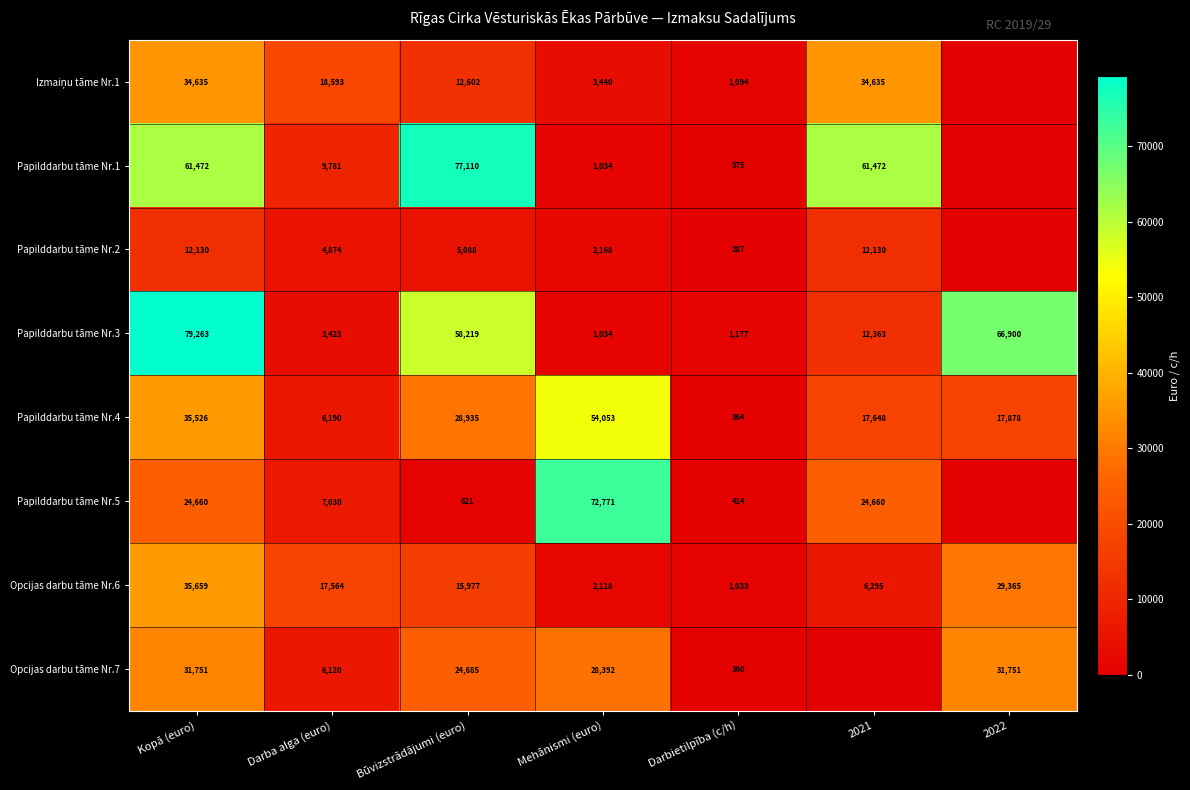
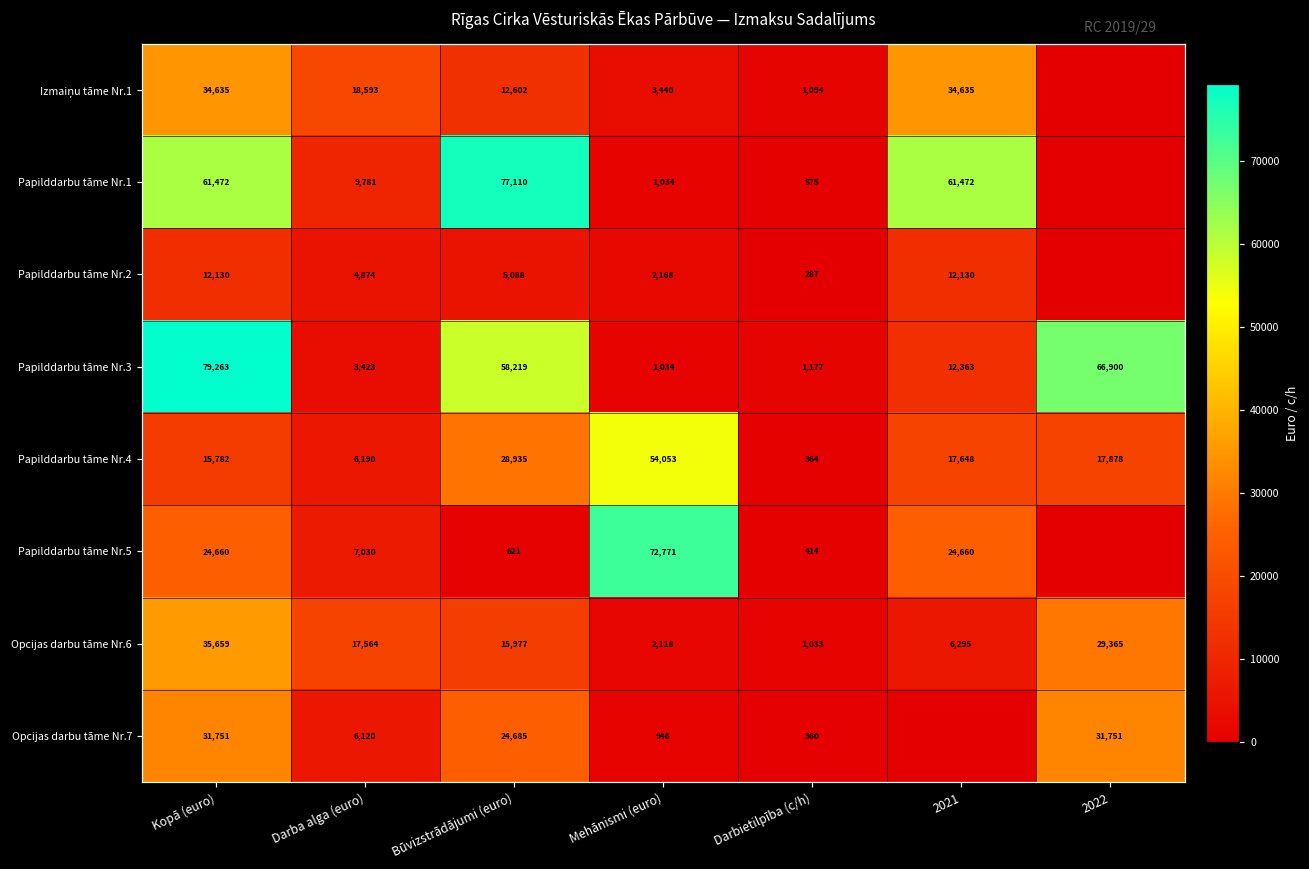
  {
    "Izmaiņu tāme Nr.1": {
      "Kopā (euro)": "34,635",
      "Darba alga (euro)": "18,593",
      "Būvizstrādājumi (euro)": "12,602",
      "Mehānismi (euro)": "3,440",
      "Darbietilpība (c/h)": "1,094",
      "2021": "34,635"
    },
    "Papilddarbu tāme Nr.1": {
      "Kopā (euro)": "61,472",
      "Darba alga (euro)": "9,781",
      "Būvizstrādājumi (euro)": "77,110",
      "Mehānismi (euro)": "1,034",
      "Darbietilpība (c/h)": "575",
      "2021": "61,472"
    },
    "Papilddarbu tāme Nr.2": {
      "Kopā (euro)": "12,130",
      "Darba alga (euro)": "4,874",
      "Būvizstrādājumi (euro)": "5,088",
      "Mehānismi (euro)": "2,168",
      "Darbietilpība (c/h)": "287",
      "2021": "12,130"
    },
    "Papilddarbu tāme Nr.3": {
      "Kopā (euro)": "79,263",
      "Darba alga (euro)": "3,423",
      "Būvizstrādājumi (euro)": "58,219",
      "Mehānismi (euro)": "1,034",
      "Darbietilpība (c/h)": "1,177",
      "2021": "12,363",
      "2022": "66,900"
    },
    "Papilddarbu tāme Nr.4": {
-     "Kopā (euro)": "35,526",
+     "Kopā (euro)": "15,782",
      "Darba alga (euro)": "6,190",
      "Būvizstrādājumi (euro)": "28,935",
      "Mehānismi (euro)": "54,053",
      "Darbietilpība (c/h)": "364",
      "2021": "17,648",
      "2022": "17,878"
    },
    "Papilddarbu tāme Nr.5": {
      "Kopā (euro)": "24,660",
      "Darba alga (euro)": "7,030",
      "Būvizstrādājumi (euro)": "621",
      "Mehānismi (euro)": "72,771",
      "Darbietilpība (c/h)": "414",
      "2021": "24,660"
    },
    "Opcijas darbu tāme Nr.6": {
      "Kopā (euro)": "35,659",
      "Darba alga (euro)": "17,564",
      "Būvizstrādājumi (euro)": "15,977",
      "Mehānismi (euro)": "2,118",
      "Darbietilpība (c/h)": "1,033",
      "2021": "6,295",
      "2022": "29,365"
    },
    "Opcijas darbu tāme Nr.7": {
      "Kopā (euro)": "31,751",
      "Darba alga (euro)": "6,120",
      "Būvizstrādājumi (euro)": "24,685",
-     "Mehānismi (euro)": "28,392",
+     "Mehānismi (euro)": "946",
      "Darbietilpība (c/h)": "360",
      "2022": "31,751"
    }
  }
